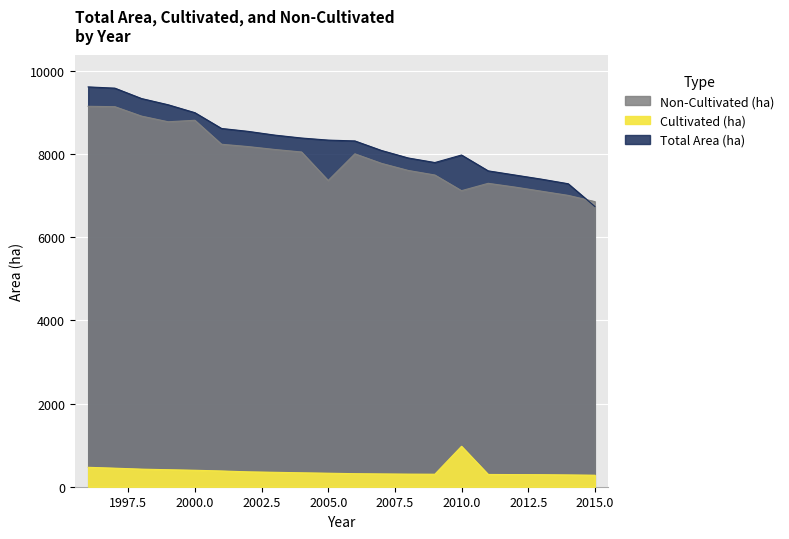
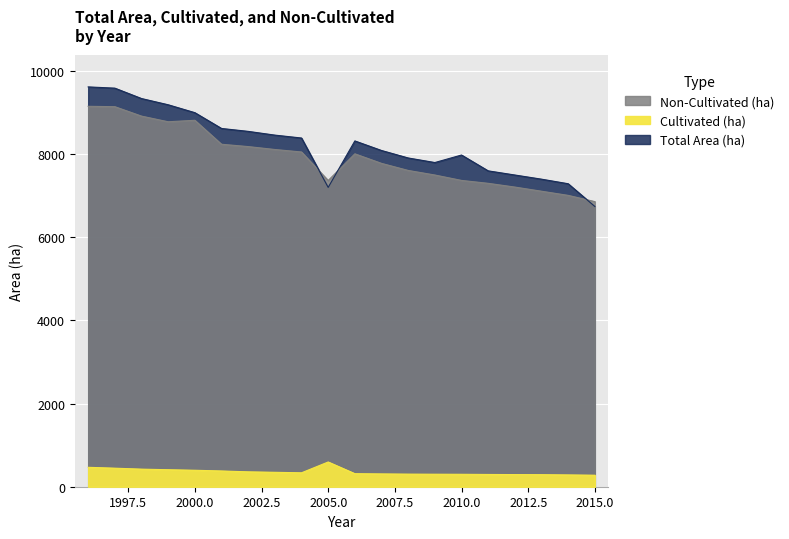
  {
    "Non-Cultivated (ha)": {
      "2000.0": 8800,
      "2005.0": 7400,
-     "2010.0": 7100,
+     "2010.0": 7400,
      "2015.0": 6900
    },
    "Cultivated (ha)": {
      "2000.0": 400,
-     "2005.0": 300,
-     "2010.0": 1000,
+     "2005.0": 600,
+     "2010.0": 300,
      "2015.0": 300
    },
    "Total Area (ha)": {
      "2000.0": 9000,
-     "2005.0": 8300,
+     "2005.0": 7200,
      "2010.0": 8000,
      "2015.0": 6700
    }
  }
